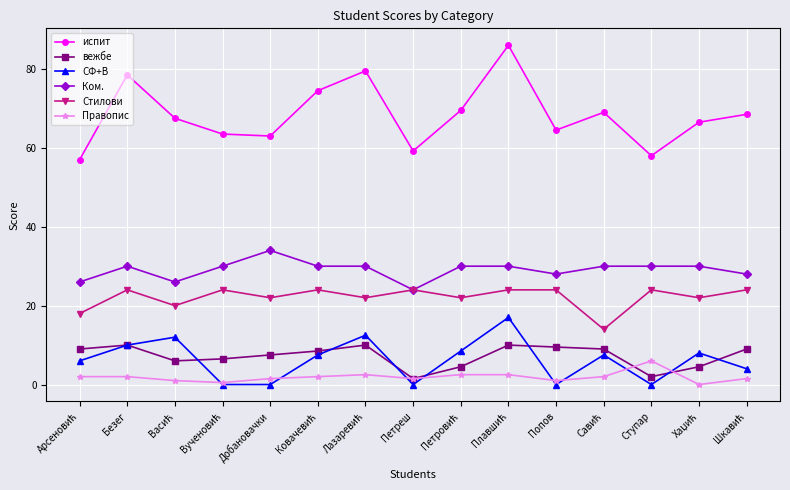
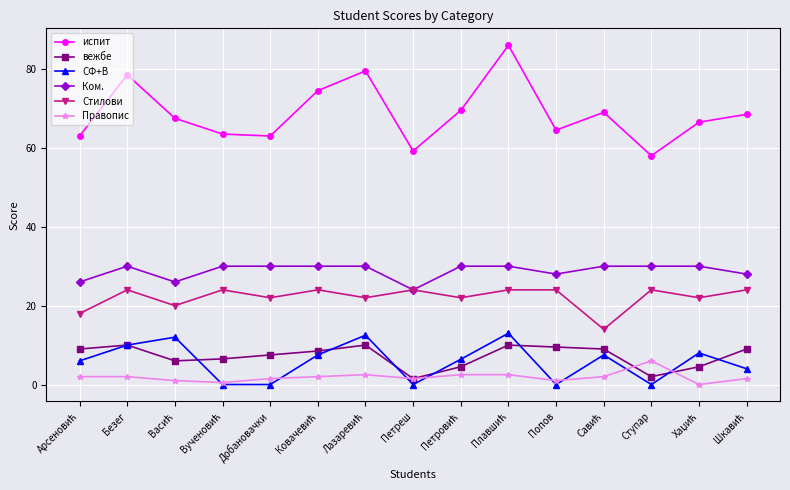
  {
    "испит": {
-     "Арсеновић": 57,
+     "Арсеновић": 63,
      "Васић": 68,
      "Вученовић": 64,
      "Добановачки": 63,
      "Ковачевић": 75,
      "Лазаревић": 80,
      "Петреш": 59,
      "Петровић": 70,
      "Плавшић": 86,
      "Попов": 65,
      "Савић": 69,
      "Ступар": 58,
      "Хаџић": 67,
      "Шкавић": 69
    },
    "вежбе": {
      "Арсеновић": 9,
      "Васић": 6,
      "Вученовић": 7,
      "Добановачки": 8,
      "Ковачевић": 9,
      "Лазаревић": 10,
      "Петровић": 5,
      "Плавшић": 10,
      "Попов": 10,
      "Савић": 9,
      "Ступар": 2,
      "Хаџић": 5,
      "Шкавић": 9
    },
    "СФ+В": {
      "Арсеновић": 6,
      "Васић": 12,
      "Добановачки": 0,
      "Ковачевић": 8,
      "Лазаревић": 13,
      "Петреш": 0,
-     "Петровић": 9,
-     "Плавшић": 17,
+     "Петровић": 6,
+     "Плавшић": 13,
      "Попов": 0,
      "Савић": 8,
      "Ступар": 0,
      "Хаџић": 8,
      "Шкавић": 4
    },
    "Ком.": {
      "Арсеновић": 26,
      "Безег": 30,
      "Васић": 26,
      "Вученовић": 30,
-     "Добановачки": 34,
+     "Добановачки": 30,
      "Ковачевић": 30,
      "Лазаревић": 30,
      "Петровић": 30,
      "Плавшић": 30,
      "Попов": 28,
      "Савић": 30,
      "Ступар": 30,
      "Хаџић": 30,
      "Шкавић": 28
    },
    "Стилови": {
      "Арсеновић": 18,
      "Безег": 24,
      "Васић": 20,
      "Вученовић": 24,
      "Добановачки": 22,
      "Ковачевић": 24,
      "Лазаревић": 22,
      "Петровић": 22,
      "Плавшић": 24,
      "Попов": 24,
      "Савић": 14,
      "Ступар": 24,
      "Хаџић": 22,
      "Шкавић": 24
    },
    "Правопис": {
      "Арсеновић": 2,
      "Безег": 2,
      "Васић": 1,
      "Добановачки": 2,
      "Ковачевић": 2,
      "Лазаревић": 3,
      "Петровић": 3,
      "Плавшић": 3,
      "Попов": 1,
      "Савић": 2,
      "Ступар": 6,
      "Хаџић": 0,
      "Шкавић": 2
    }
  }
